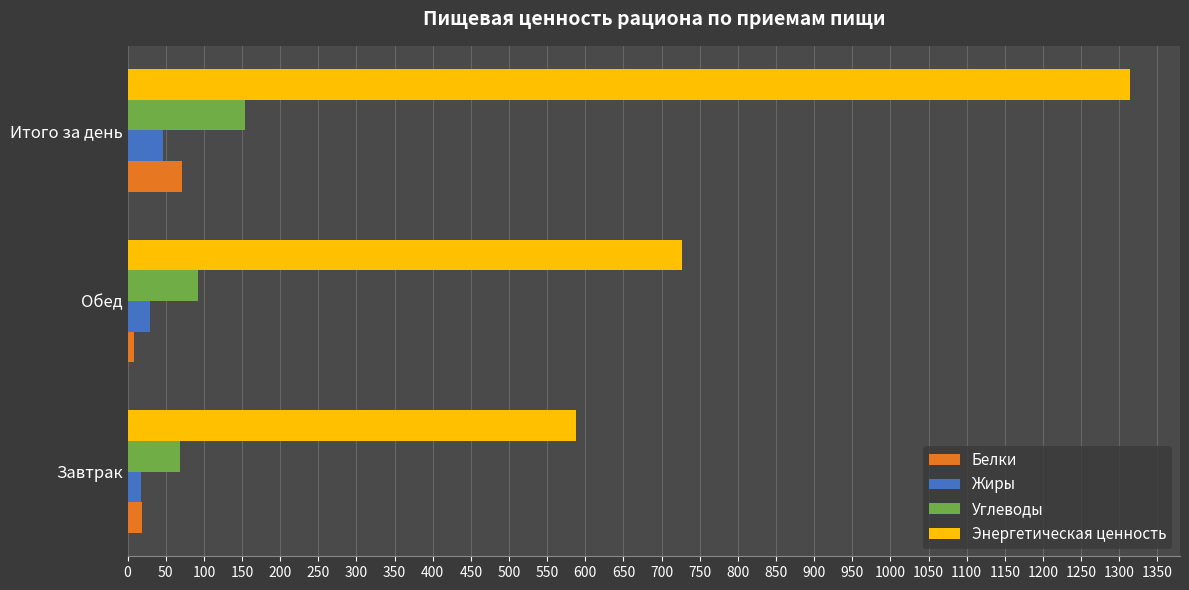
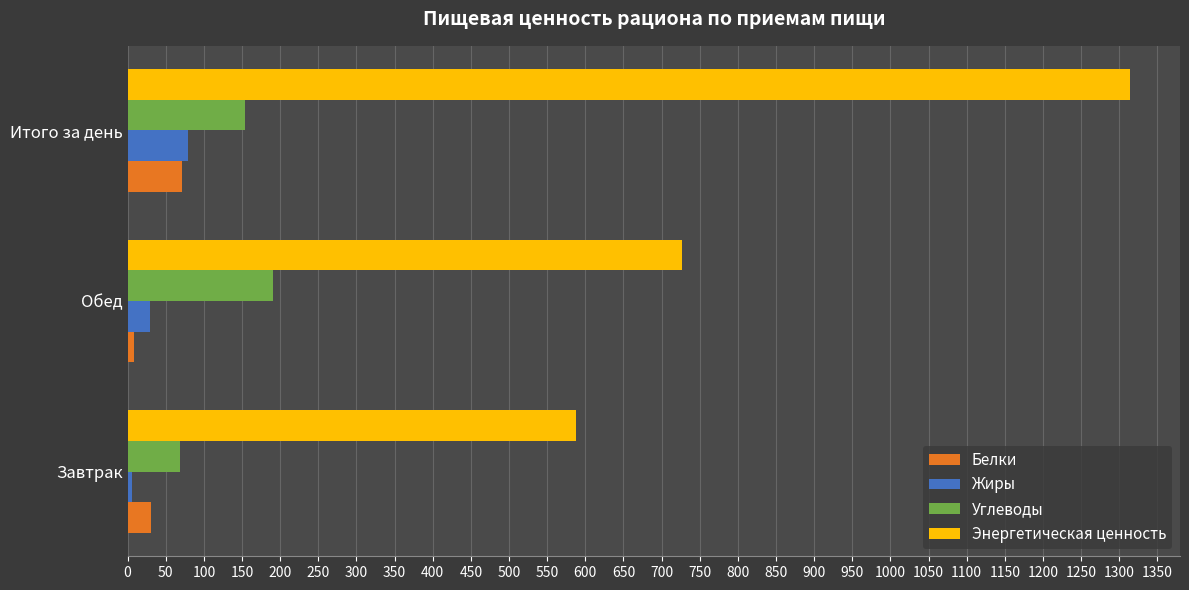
  {
    "Белки": {
      "Итого за день": 70,
      "Обед": 10,
-     "Завтрак": 20
+     "Завтрак": 30
    },
    "Жиры": {
-     "Итого за день": 50,
+     "Итого за день": 80,
      "Обед": 30,
-     "Завтрак": 20
+     "Завтрак": 10
    },
    "Углеводы": {
      "Итого за день": 150,
-     "Обед": 90,
+     "Обед": 190,
      "Завтрак": 70
    },
    "Энергетическая ценность": {
      "Итого за день": 1310,
      "Обед": 730,
      "Завтрак": 590
    }
  }
